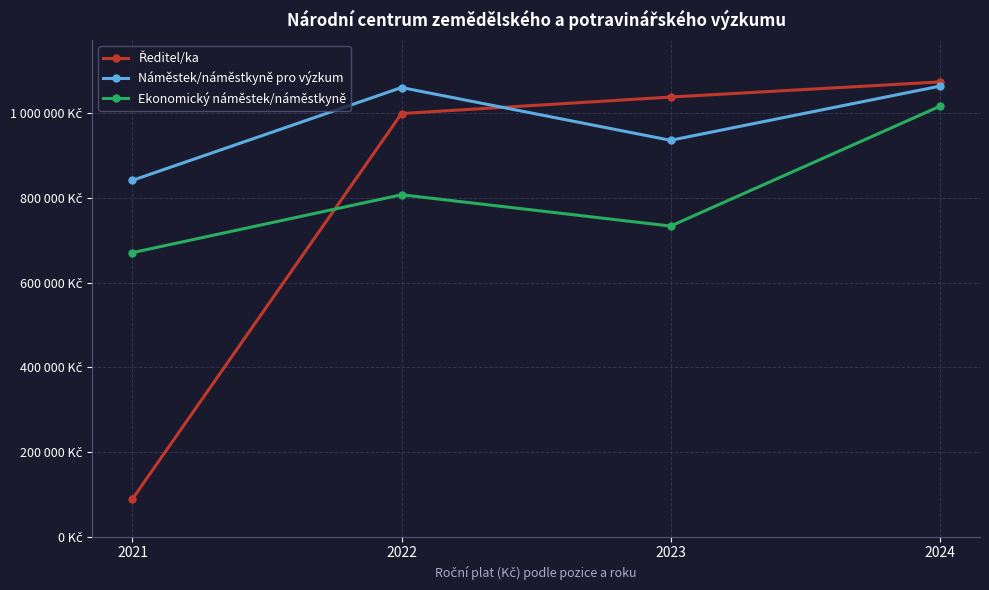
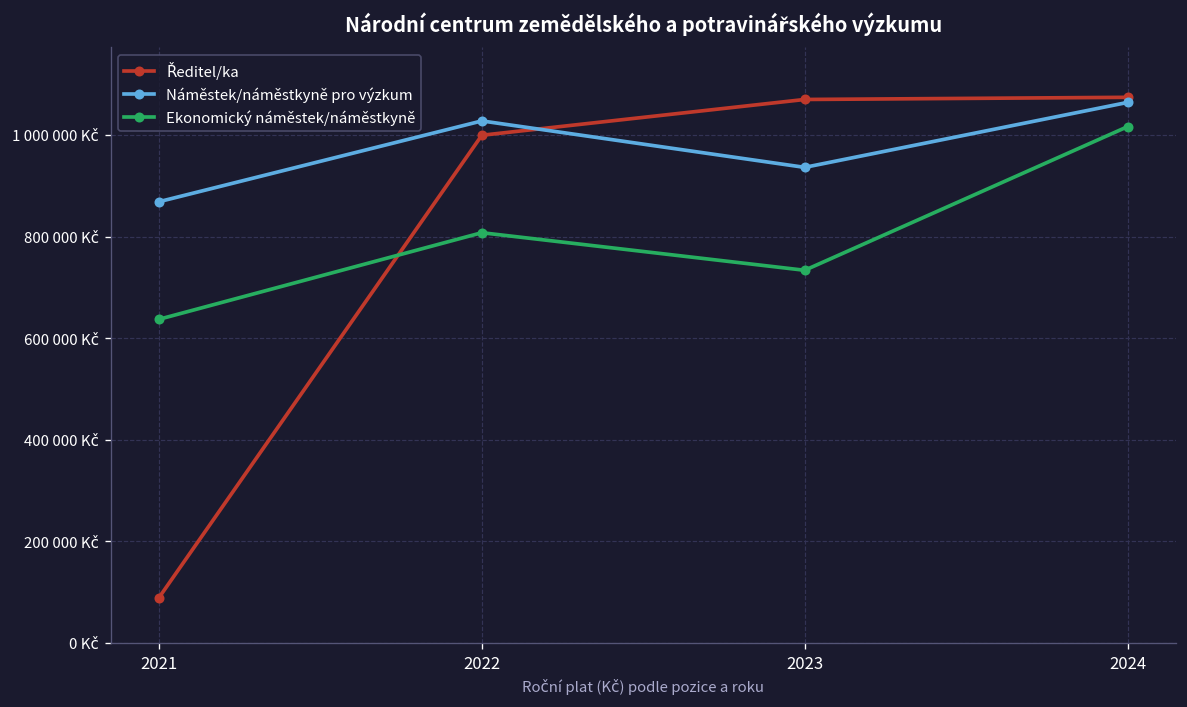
  {
    "Ředitel/ka": {
      "2021": "90000 Kč",
      "2022": "1000000 Kč",
-     "2023": "1040000 Kč",
+     "2023": "1070000 Kč",
      "2024": "1070000 Kč"
    },
    "Náměstek/náměstkyně pro výzkum": {
-     "2021": "840000 Kč",
-     "2022": "1060000 Kč",
+     "2021": "870000 Kč",
+     "2022": "1030000 Kč",
      "2023": "940000 Kč",
      "2024": "1060000 Kč"
    },
    "Ekonomický náměstek/náměstkyně": {
-     "2021": "670000 Kč",
+     "2021": "640000 Kč",
      "2022": "810000 Kč",
      "2023": "730000 Kč",
      "2024": "1020000 Kč"
    }
  }
